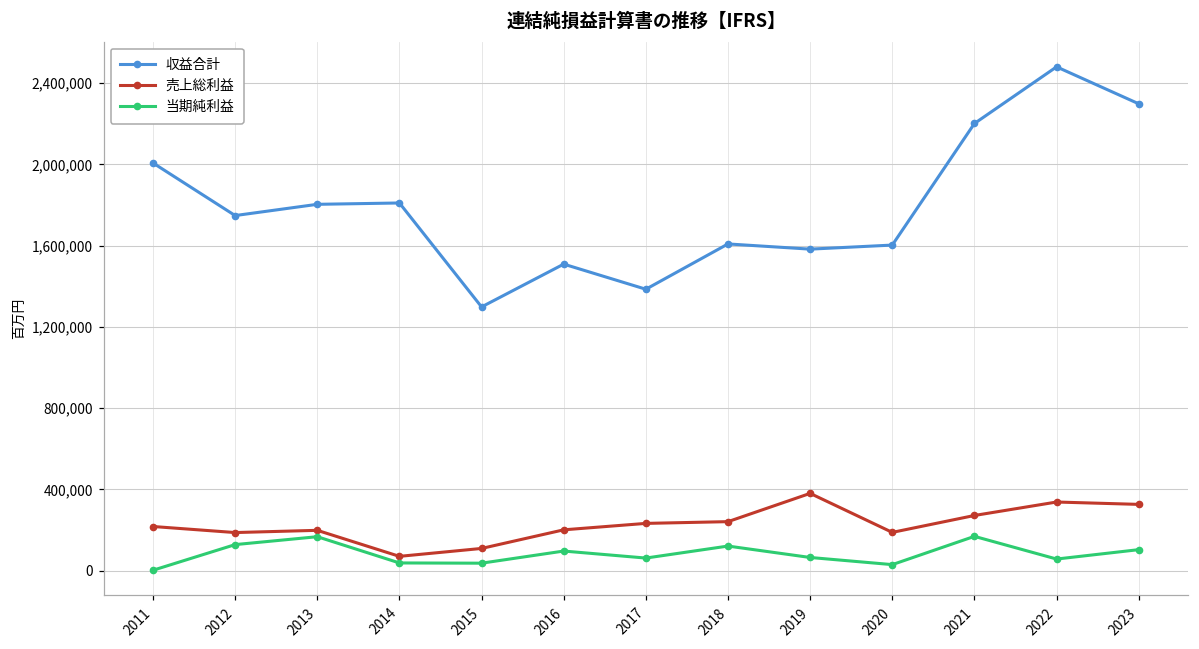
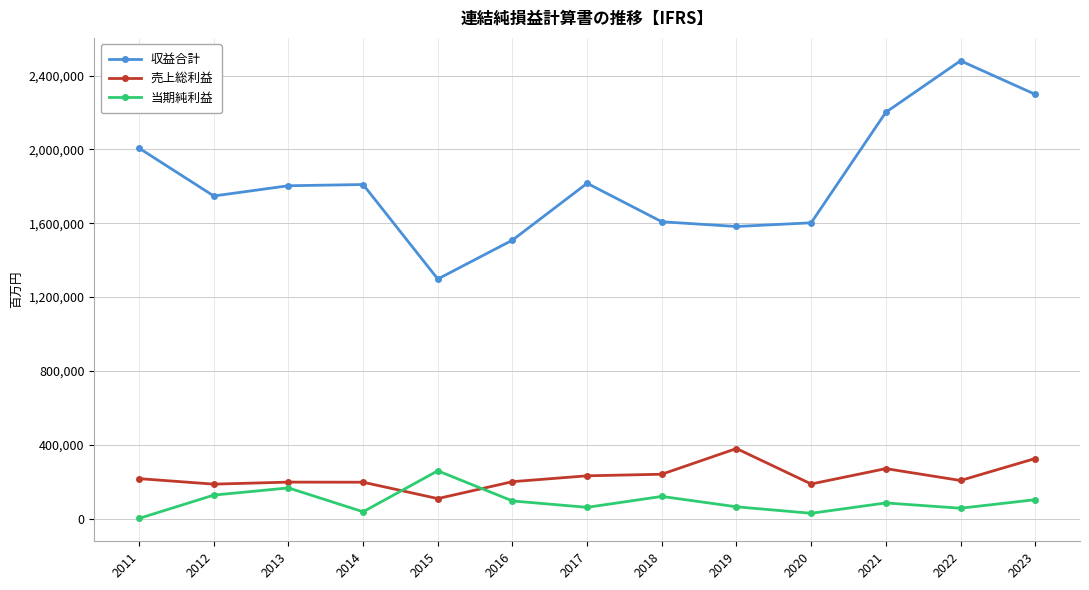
  {
    "収益合計": {
      "2011": "2,010,000",
      "2012": "1,750,000",
      "2013": "1,800,000",
      "2014": "1,810,000",
      "2015": "1,300,000",
      "2016": "1,510,000",
-     "2017": "1,390,000",
+     "2017": "1,820,000",
      "2018": "1,610,000",
      "2019": "1,580,000",
      "2020": "1,600,000",
      "2021": "2,200,000",
      "2022": "2,480,000",
      "2023": "2,300,000"
    },
    "売上総利益": {
      "2011": "220,000",
      "2012": "190,000",
      "2013": "200,000",
-     "2014": "70,000",
+     "2014": "200,000",
      "2015": "110,000",
      "2016": "200,000",
      "2017": "230,000",
      "2018": "240,000",
      "2019": "380,000",
      "2020": "190,000",
      "2021": "270,000",
-     "2022": "340,000",
+     "2022": "210,000",
      "2023": "330,000"
    },
    "当期純利益": {
      "2011": "0",
      "2012": "130,000",
      "2013": "170,000",
      "2014": "40,000",
-     "2015": "40,000",
+     "2015": "260,000",
      "2016": "100,000",
      "2017": "60,000",
      "2018": "120,000",
      "2019": "60,000",
      "2020": "30,000",
-     "2021": "170,000",
+     "2021": "90,000",
      "2022": "60,000",
      "2023": "100,000"
    }
  }
